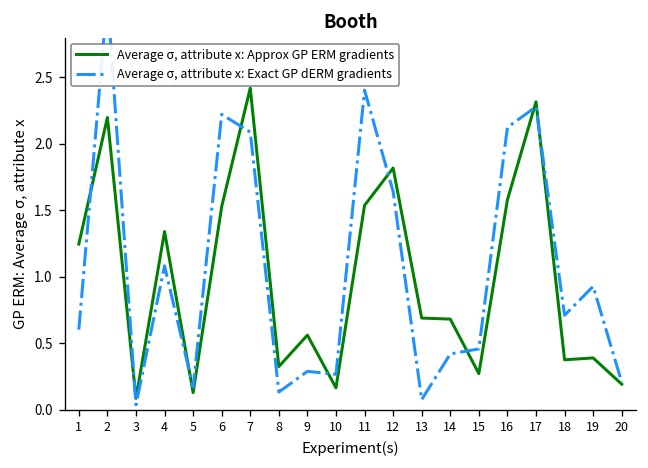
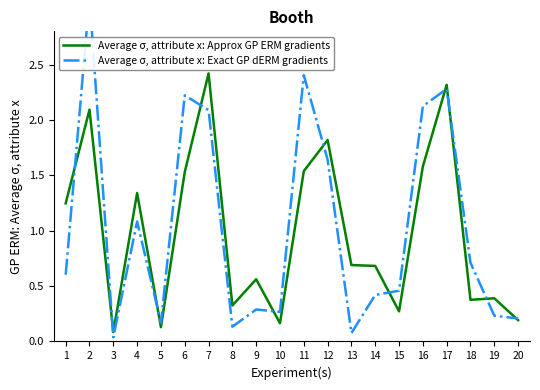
  {
    "Average σ, attribute x: Approx GP ERM gradients": {
      "1": 1.25,
-     "2": 2.20,
+     "2": 2.09,
      "3": 0.09,
      "4": 1.34,
      "5": 0.13,
      "6": 1.53,
      "7": 2.42,
      "8": 0.32,
      "9": 0.56,
      "10": 0.16,
      "11": 1.54,
      "12": 1.82,
      "13": 0.69,
      "14": 0.68,
      "15": 0.27,
      "16": 1.58,
      "17": 2.32,
      "18": 0.38,
      "19": 0.39
    },
    "Average σ, attribute x: Exact GP dERM gradients": {
      "1": 0.60,
      "3": 0.04,
      "4": 1.08,
      "5": 0.17,
      "6": 2.22,
      "7": 2.09,
      "8": 0.13,
      "9": 0.29,
      "10": 0.27,
      "11": 2.40,
      "12": 1.64,
      "13": 0.08,
      "14": 0.42,
      "15": 0.46,
      "16": 2.12,
      "17": 2.28,
      "18": 0.71,
-     "19": 0.93
+     "19": 0.23
    }
  }
